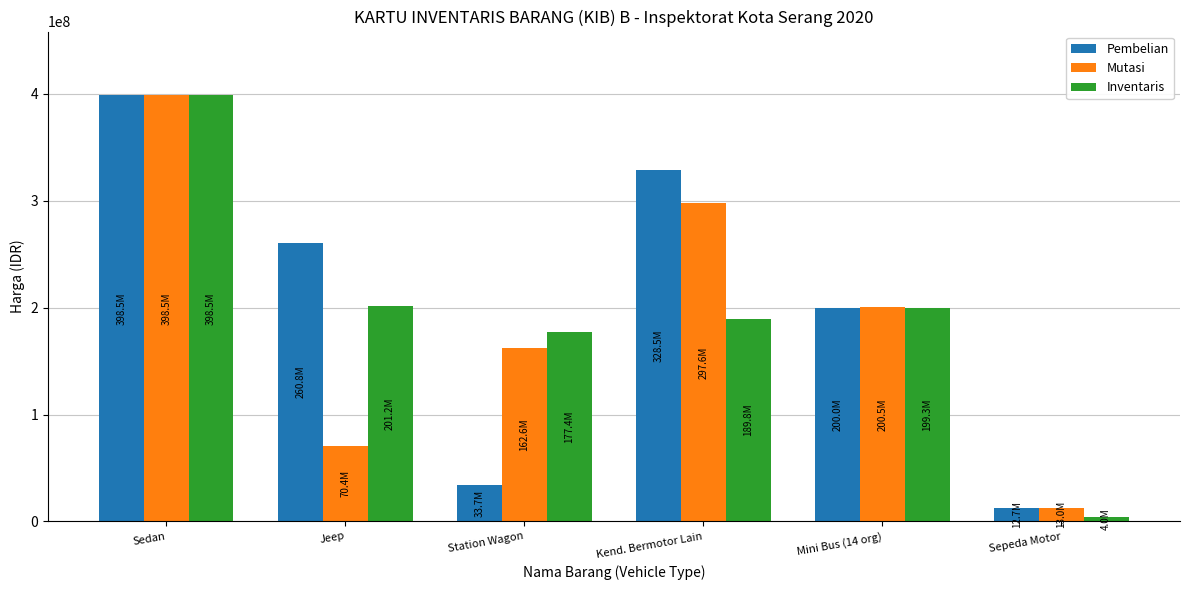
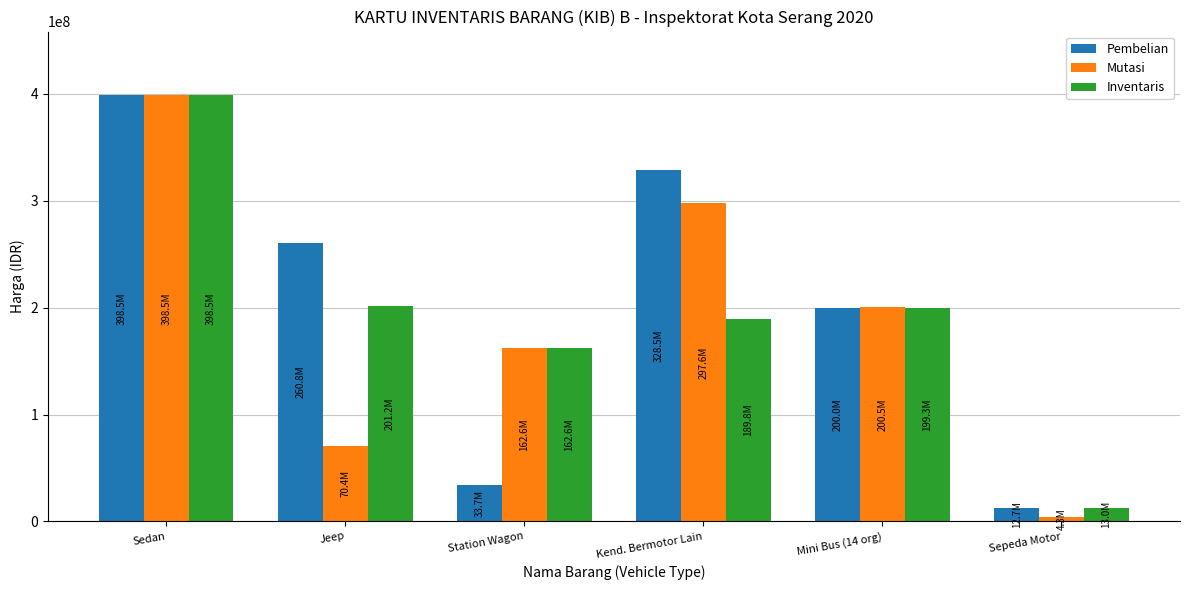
  {
    "Pembelian": {
      "Sedan": "398.5M",
      "Jeep": "260.8M",
      "Station Wagon": "33.7M",
      "Kend. Bermotor Lain": "328.5M",
      "Mini Bus (14 org)": "200.0M",
      "Sepeda Motor": "12.7M"
    },
    "Mutasi": {
      "Sedan": "398.5M",
      "Jeep": "70.4M",
      "Station Wagon": "162.6M",
      "Kend. Bermotor Lain": "297.6M",
      "Mini Bus (14 org)": "200.5M",
-     "Sepeda Motor": "13.0M"
+     "Sepeda Motor": "4.3M"
    },
    "Inventaris": {
      "Sedan": "398.5M",
      "Jeep": "201.2M",
-     "Station Wagon": "177.4M",
+     "Station Wagon": "162.6M",
      "Kend. Bermotor Lain": "189.8M",
      "Mini Bus (14 org)": "199.3M",
-     "Sepeda Motor": "4.0M"
+     "Sepeda Motor": "13.0M"
    }
  }
